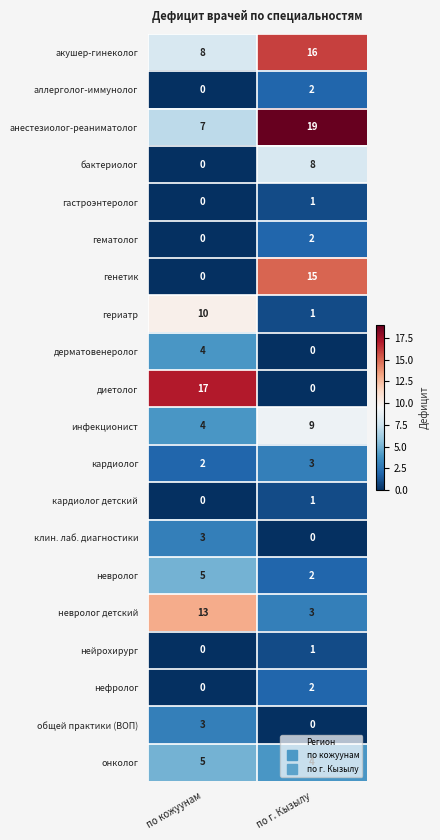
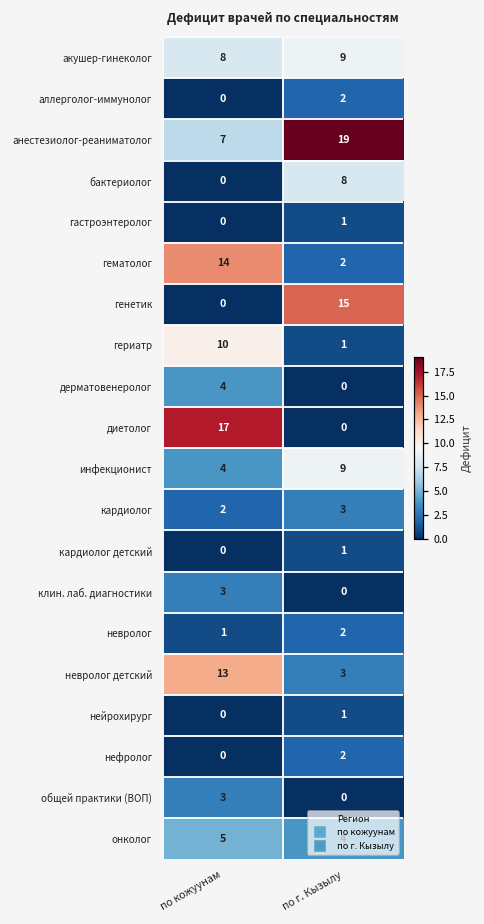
  {
    "акушер-гинеколог": {
      "по кожуунам": 8,
-     "по г. Кызылу": 16
+     "по г. Кызылу": 9
    },
    "аллерголог-иммунолог": {
      "по кожуунам": 0,
      "по г. Кызылу": 2
    },
    "анестезиолог-реаниматолог": {
      "по кожуунам": 7,
      "по г. Кызылу": 19
    },
    "бактериолог": {
      "по кожуунам": 0,
      "по г. Кызылу": 8
    },
    "гастроэнтеролог": {
      "по кожуунам": 0,
      "по г. Кызылу": 1
    },
    "гематолог": {
-     "по кожуунам": 0,
+     "по кожуунам": 14,
      "по г. Кызылу": 2
    },
    "генетик": {
      "по кожуунам": 0,
      "по г. Кызылу": 15
    },
    "гериатр": {
      "по кожуунам": 10,
      "по г. Кызылу": 1
    },
    "дерматовенеролог": {
      "по кожуунам": 4,
      "по г. Кызылу": 0
    },
    "диетолог": {
      "по кожуунам": 17,
      "по г. Кызылу": 0
    },
    "инфекционист": {
      "по кожуунам": 4,
      "по г. Кызылу": 9
    },
    "кардиолог": {
      "по кожуунам": 2,
      "по г. Кызылу": 3
    },
    "кардиолог детский": {
      "по кожуунам": 0,
      "по г. Кызылу": 1
    },
    "клин. лаб. диагностики": {
      "по кожуунам": 3,
      "по г. Кызылу": 0
    },
    "невролог": {
-     "по кожуунам": 5,
+     "по кожуунам": 1,
      "по г. Кызылу": 2
    },
    "невролог детский": {
      "по кожуунам": 13,
      "по г. Кызылу": 3
    },
    "нейрохирург": {
      "по кожуунам": 0,
      "по г. Кызылу": 1
    },
    "нефролог": {
      "по кожуунам": 0,
      "по г. Кызылу": 2
    },
    "общей практики (ВОП)": {
      "по кожуунам": 3,
      "по г. Кызылу": 0
    },
    "онколог": {
      "по кожуунам": 5
    }
  }
